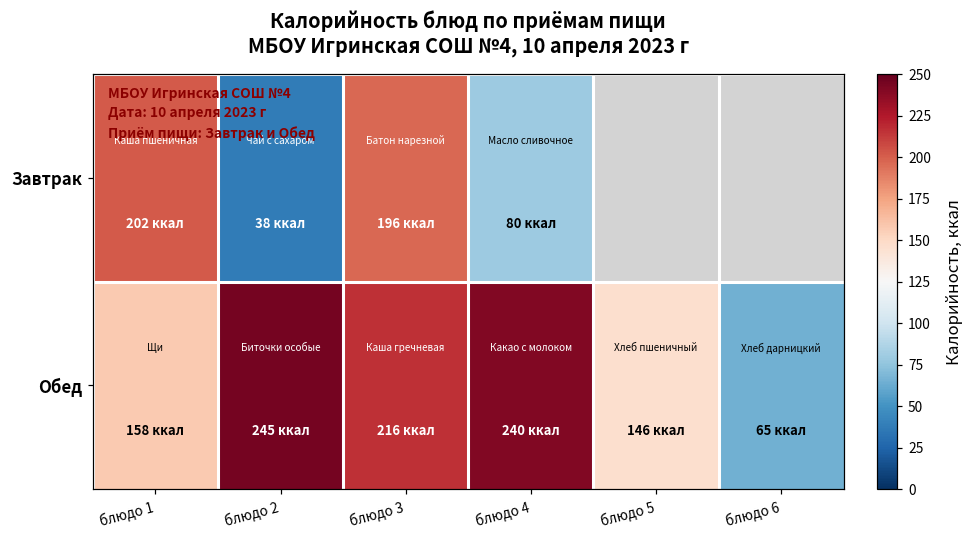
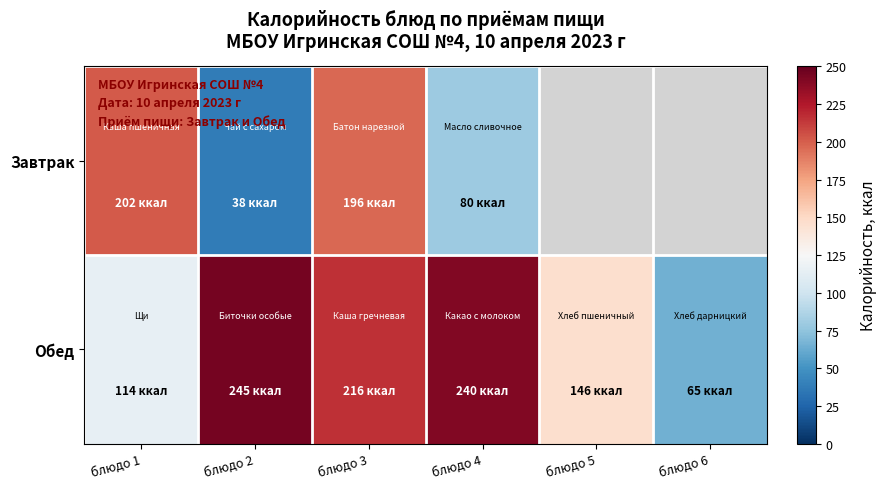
  {
    "Завтрак": {
      "блюдо 2": 38
    },
    "Обед": {
-     "блюдо 1": 158
+     "блюдо 1": 114
    }
  }
